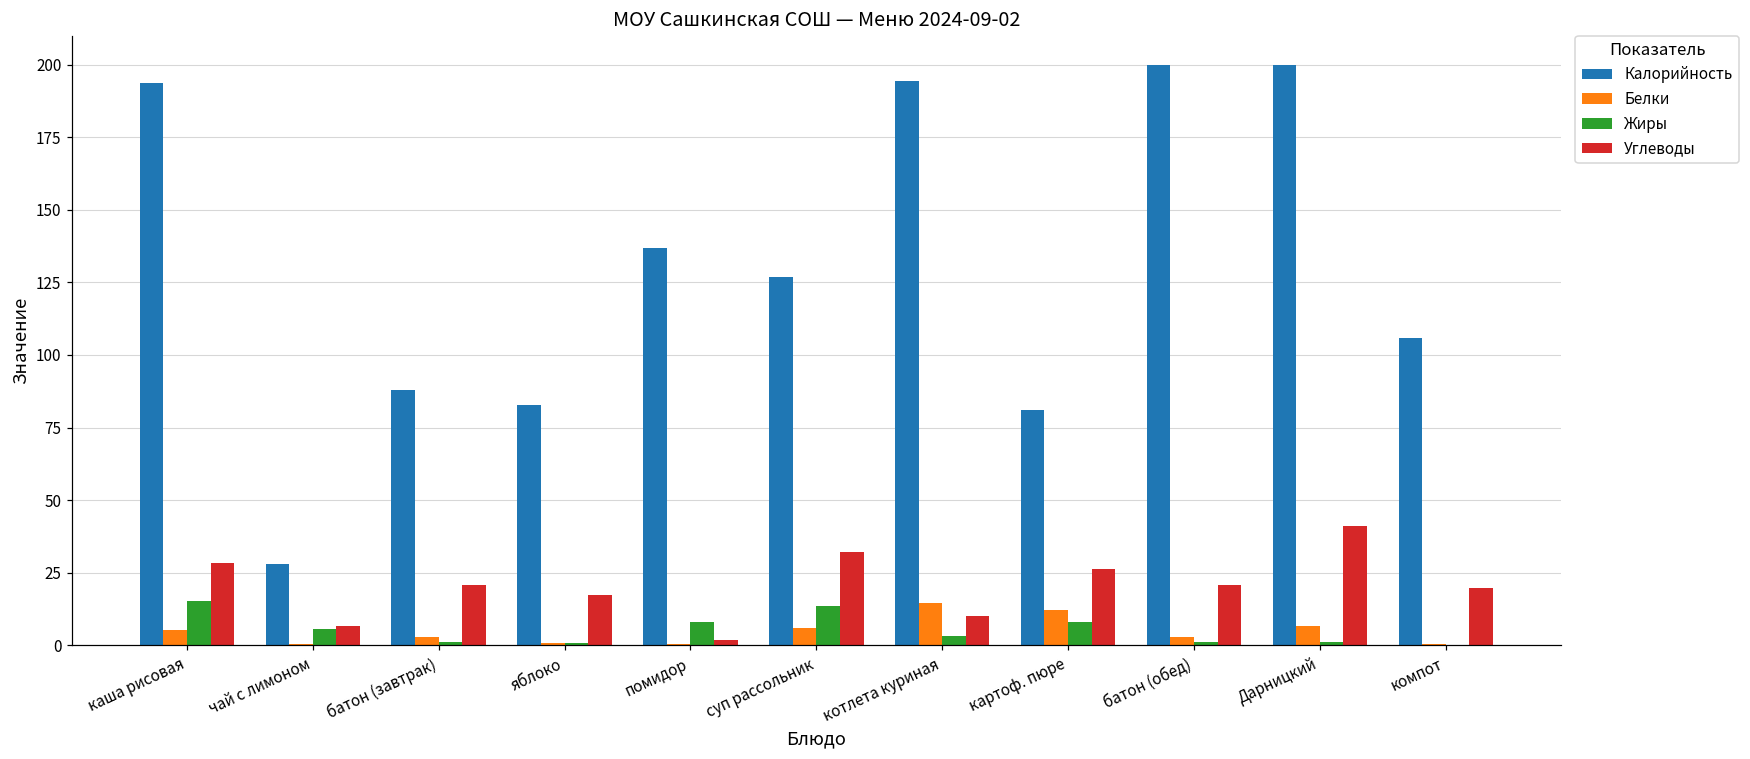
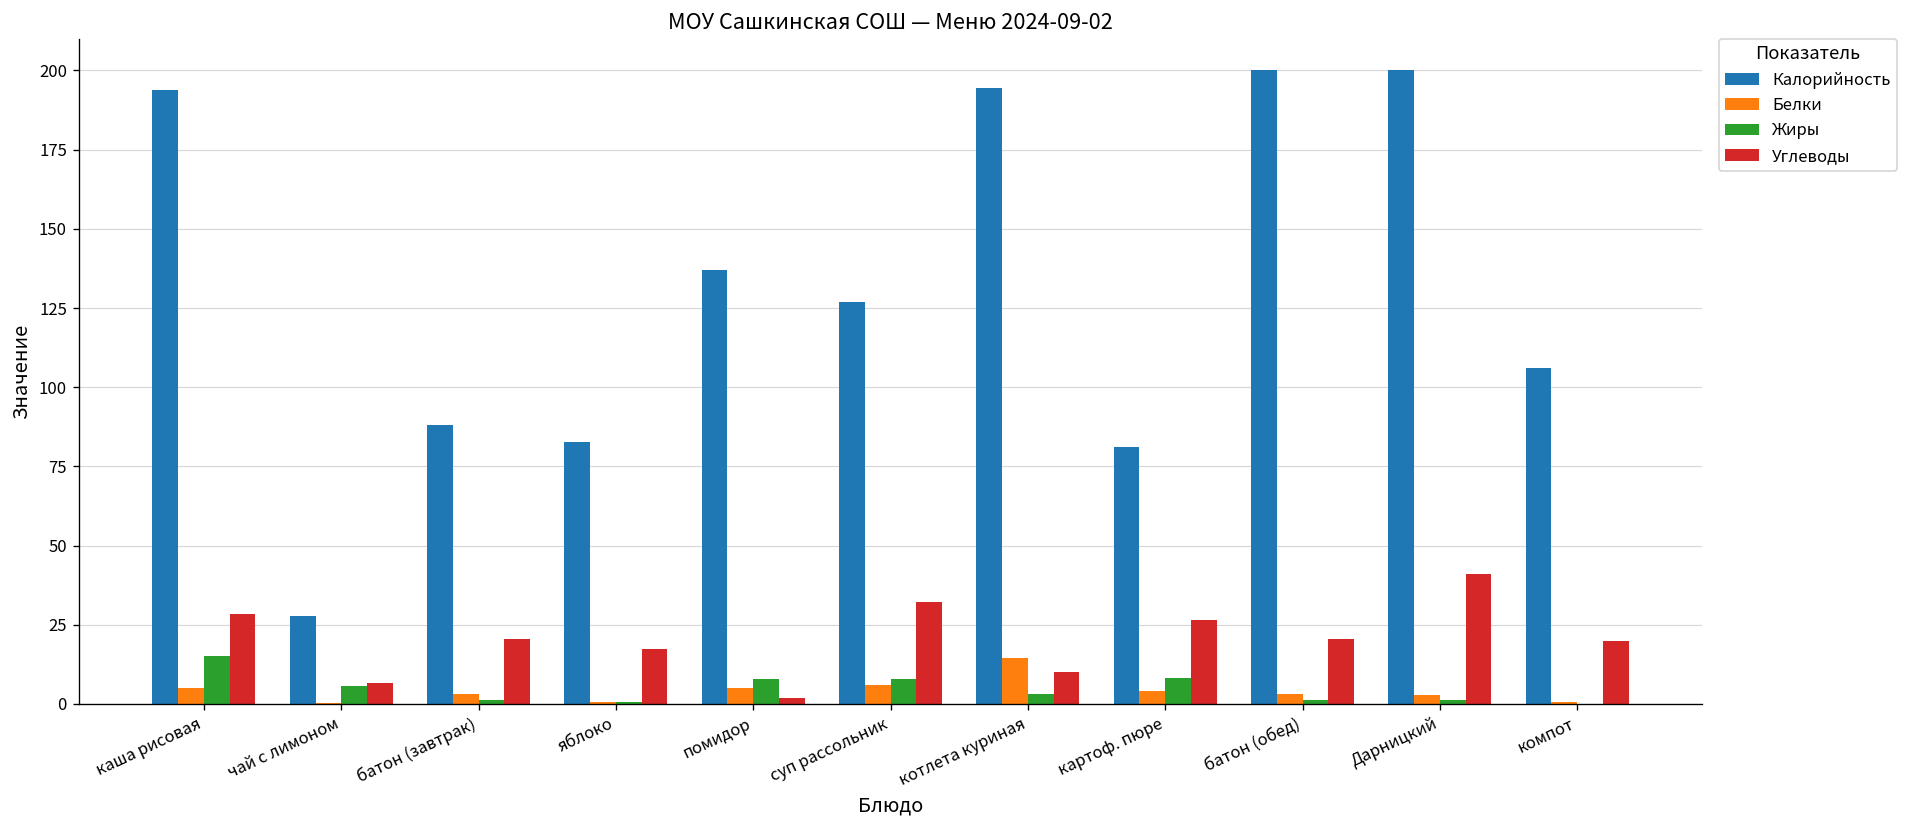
  {
    "Калорийность": {
      "каша рисовая": 194,
      "чай с лимоном": 28,
      "батон (завтрак)": 88,
      "яблоко": 83,
      "помидор": 137,
      "суп рассольник": 127,
      "котлета куриная": 194,
      "картоф. пюре": 81,
      "батон (обед)": 200,
      "Дарницкий": 200,
      "компот": 106
    },
    "Белки": {
      "каша рисовая": 5,
      "батон (завтрак)": 3,
-     "помидор": 0,
+     "помидор": 5,
      "суп рассольник": 6,
      "котлета куриная": 14,
-     "картоф. пюре": 12,
+     "картоф. пюре": 4,
      "батон (обед)": 3,
-     "Дарницкий": 7
+     "Дарницкий": 3
    },
    "Жиры": {
      "каша рисовая": 15,
      "чай с лимоном": 6,
      "батон (завтрак)": 1,
      "помидор": 8,
-     "суп рассольник": 13,
+     "суп рассольник": 8,
      "котлета куриная": 3,
      "картоф. пюре": 8,
      "батон (обед)": 1,
      "Дарницкий": 1,
      "компот": 0
    },
    "Углеводы": {
      "каша рисовая": 28,
      "чай с лимоном": 7,
      "батон (завтрак)": 21,
      "яблоко": 17,
      "помидор": 2,
      "суп рассольник": 32,
      "котлета куриная": 10,
      "картоф. пюре": 26,
      "батон (обед)": 21,
      "Дарницкий": 41,
      "компот": 20
    }
  }
